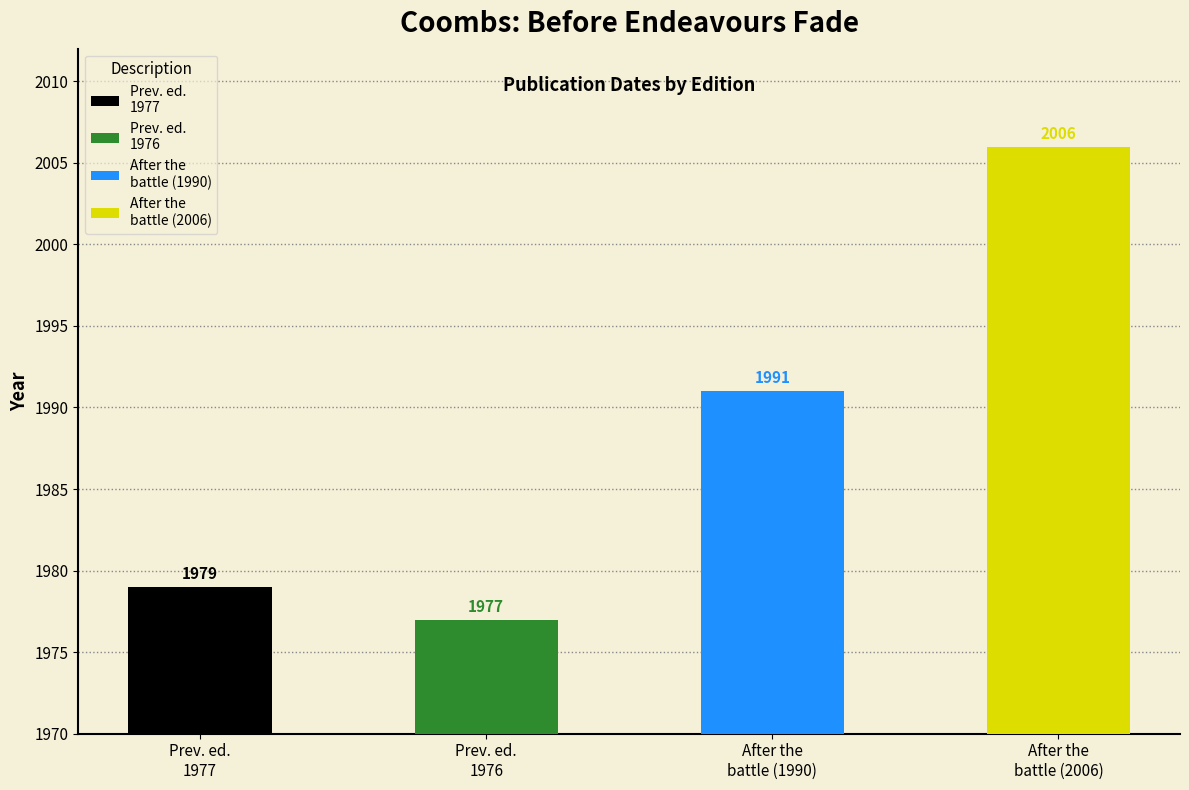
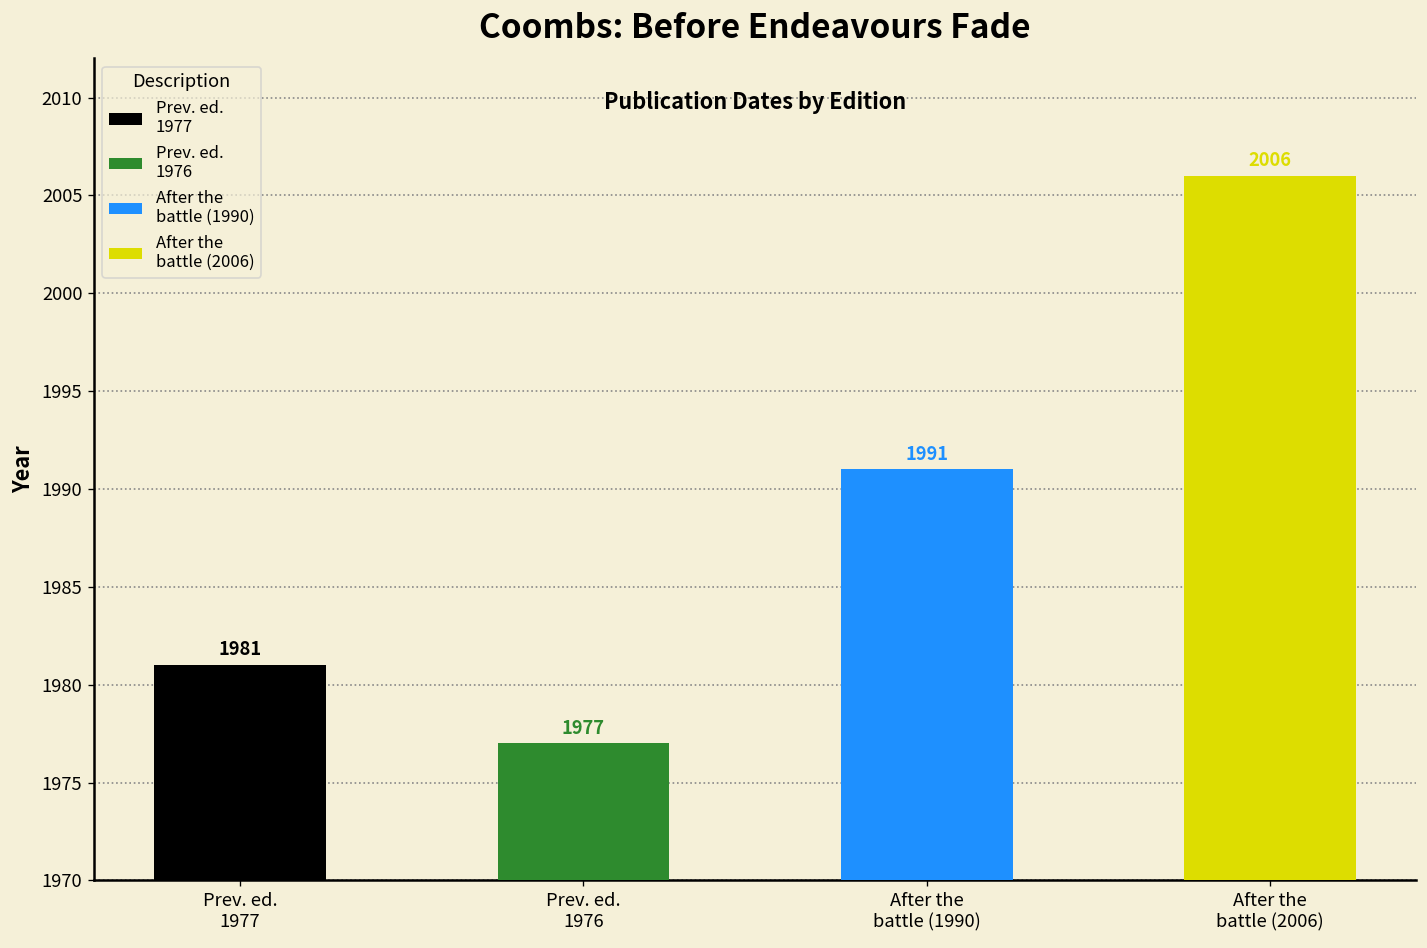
  {
-   "Prev. ed. 1977": 1979,
+   "Prev. ed. 1977": 1981,
    "Prev. ed. 1976": 1977,
    "After the battle (1990)": 1991,
    "After the battle (2006)": 2006
  }
